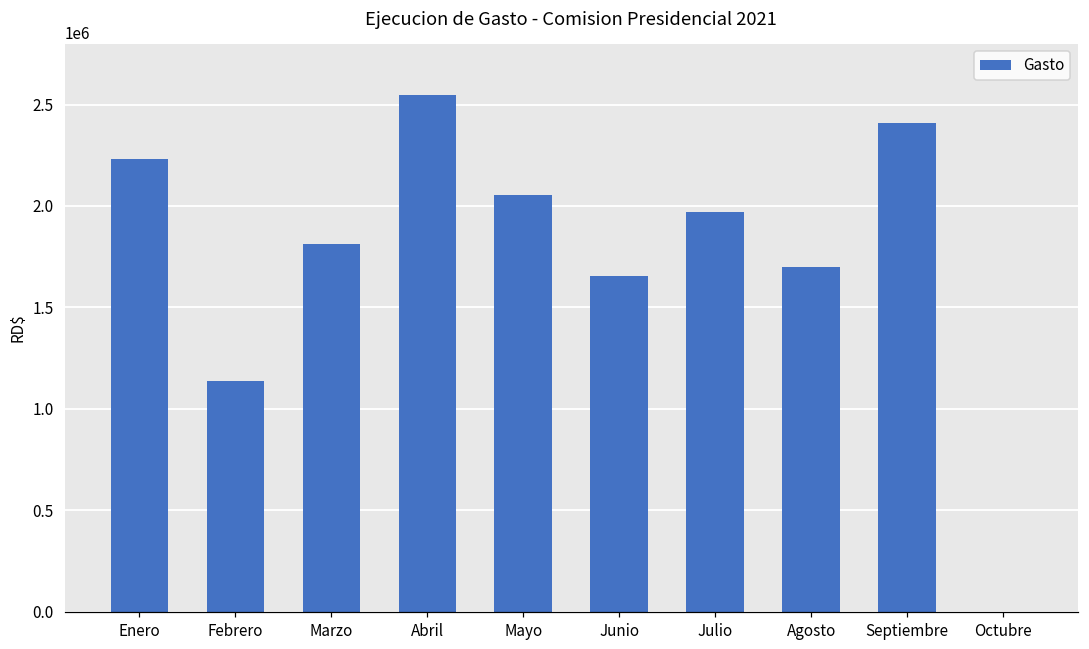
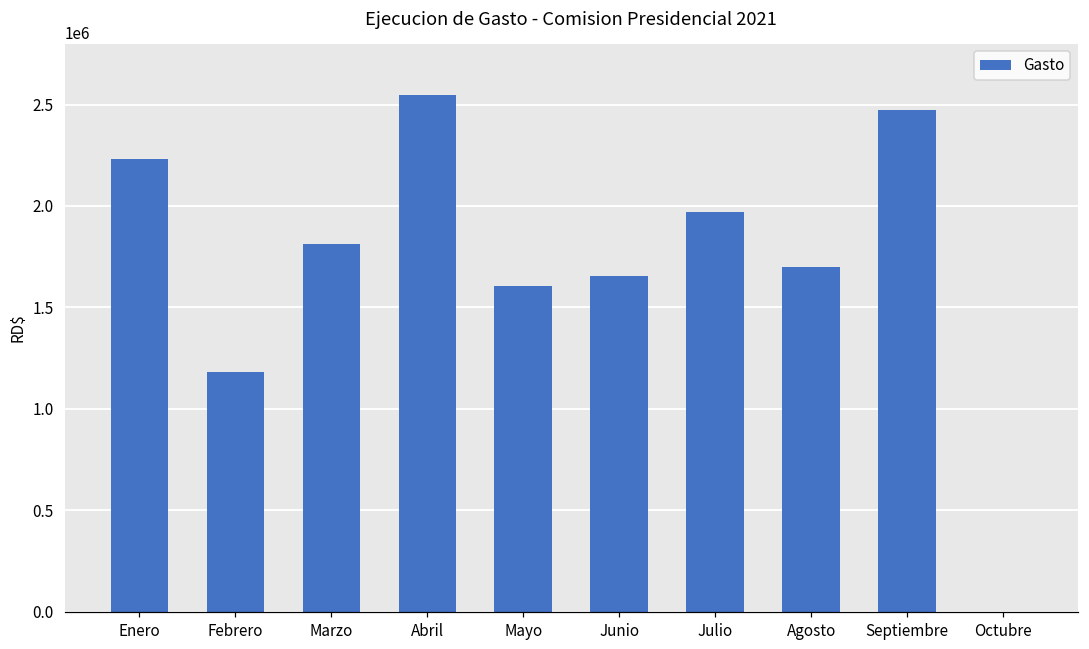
  {
    "Enero": 2230000,
-   "Febrero": 1140000,
+   "Febrero": 1180000,
    "Marzo": 1820000,
    "Abril": 2550000,
-   "Mayo": 2050000,
+   "Mayo": 1600000,
    "Junio": 1650000,
    "Julio": 1970000,
    "Agosto": 1700000,
-   "Septiembre": 2410000,
+   "Septiembre": 2470000,
    "Octubre": 0
  }
